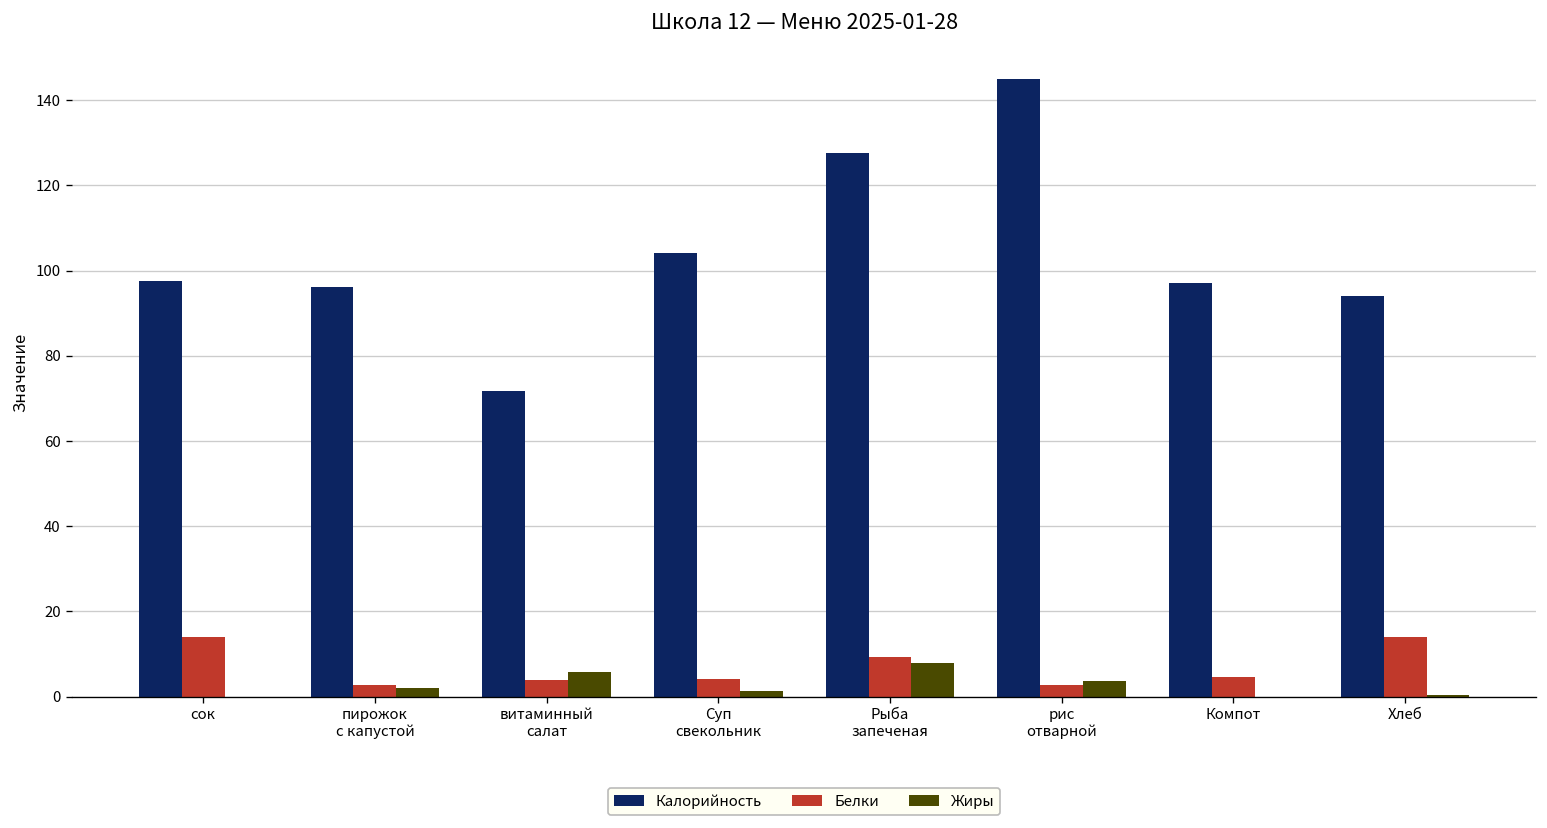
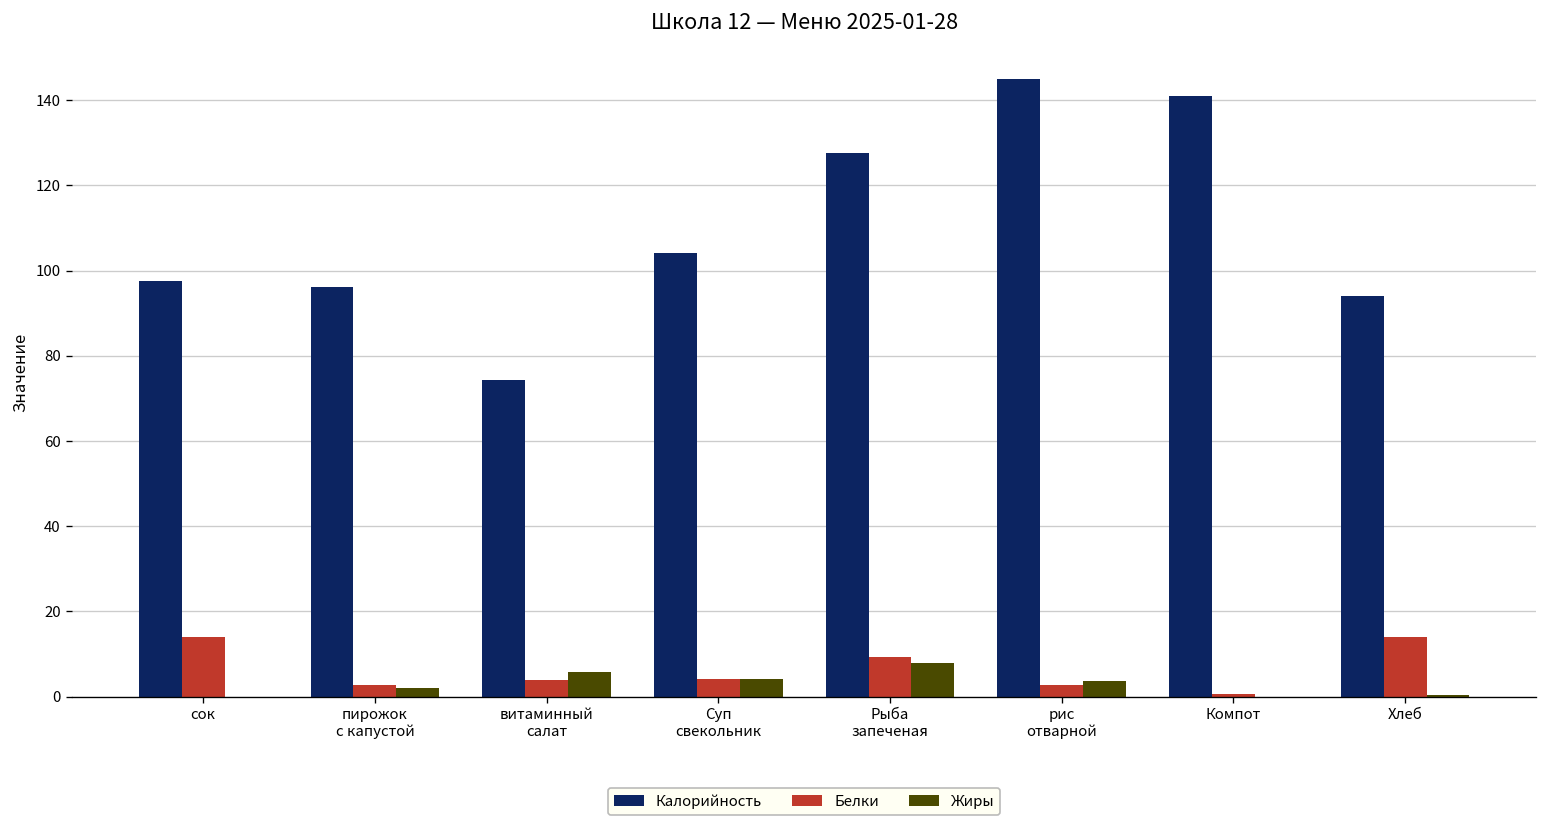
  {
    "Калорийность": {
      "сок": 98,
      "пирожок с капустой": 96,
-     "витаминный салат": 72,
+     "витаминный салат": 74,
      "Суп свекольник": 104,
      "Рыба запеченая": 128,
      "рис отварной": 145,
-     "Компот": 97,
+     "Компот": 141,
      "Хлеб": 94
    },
    "Белки": {
      "сок": 14,
      "пирожок с капустой": 3,
      "витаминный салат": 4,
      "Суп свекольник": 4,
      "Рыба запеченая": 9,
      "рис отварной": 3,
-     "Компот": 5,
+     "Компот": 1,
      "Хлеб": 14
    },
    "Жиры": {
      "сок": 0,
      "пирожок с капустой": 2,
      "витаминный салат": 6,
-     "Суп свекольник": 1,
+     "Суп свекольник": 4,
      "Рыба запеченая": 8,
      "рис отварной": 4,
      "Компот": 0
    }
  }
